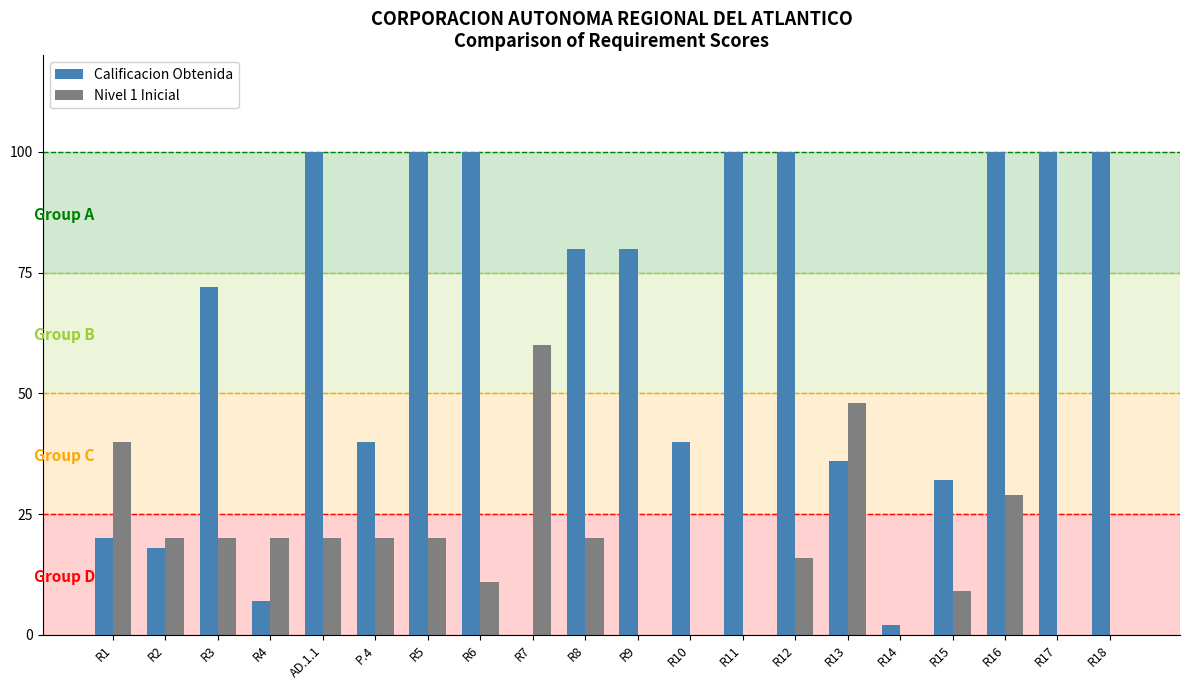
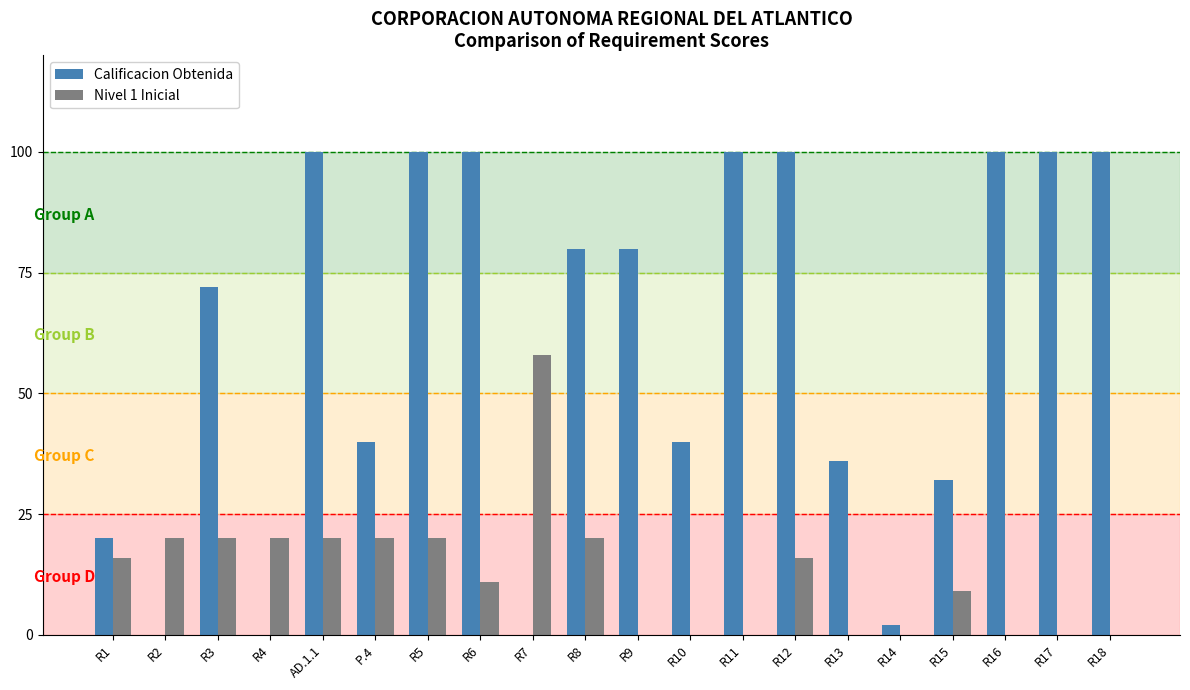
  {
    "Calificacion Obtenida": {
      "R1": 20,
-     "R2": 18,
+     "R2": 0,
      "R3": 72,
-     "R4": 7,
+     "R4": 0,
      "AD.1.1": 100,
      "P.4": 40,
      "R5": 100,
      "R6": 100,
      "R7": 0,
      "R8": 80,
      "R9": 80,
      "R10": 40,
      "R11": 100,
      "R12": 100,
      "R13": 36,
      "R14": 2,
      "R15": 32,
      "R16": 100,
      "R17": 100,
      "R18": 100
    },
    "Nivel 1 Inicial": {
-     "R1": 40,
+     "R1": 16,
      "R2": 20,
      "R3": 20,
      "R4": 20,
      "AD.1.1": 20,
      "P.4": 20,
      "R5": 20,
      "R6": 11,
-     "R7": 60,
+     "R7": 58,
      "R8": 20,
      "R9": 0,
      "R10": 0,
      "R11": 0,
      "R12": 16,
-     "R13": 48,
+     "R13": 0,
      "R14": 0,
      "R15": 9,
-     "R16": 29,
+     "R16": 0,
      "R17": 0,
      "R18": 0
    }
  }
